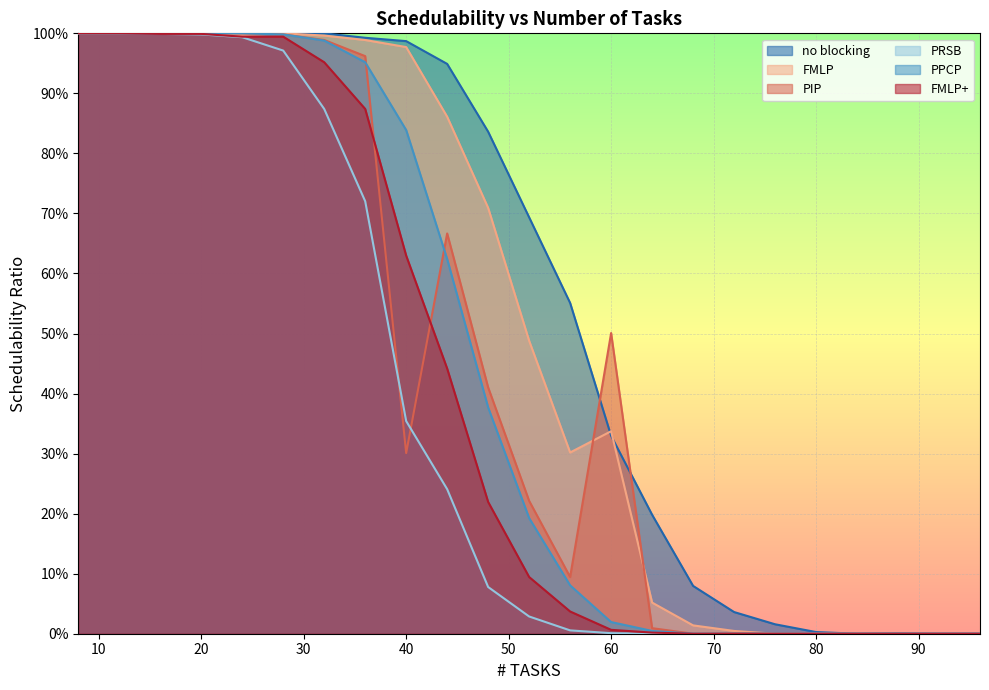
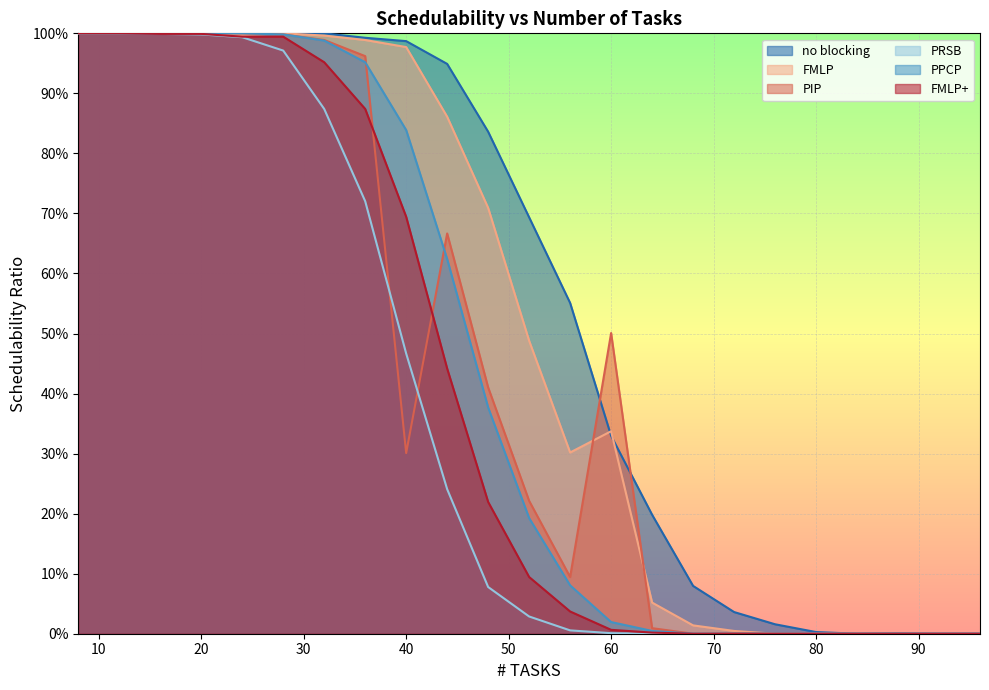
  {
    "FMLP": {
      "40": "98%",
      "60": "34%"
    },
    "PIP": {
      "40": "30%",
      "60": "50%"
    },
    "PRSB": {
-     "40": "35%",
+     "40": "47%",
      "60": "0%"
    },
    "FMLP+": {
-     "40": "63%",
+     "40": "69%",
      "60": "1%"
    }
  }
